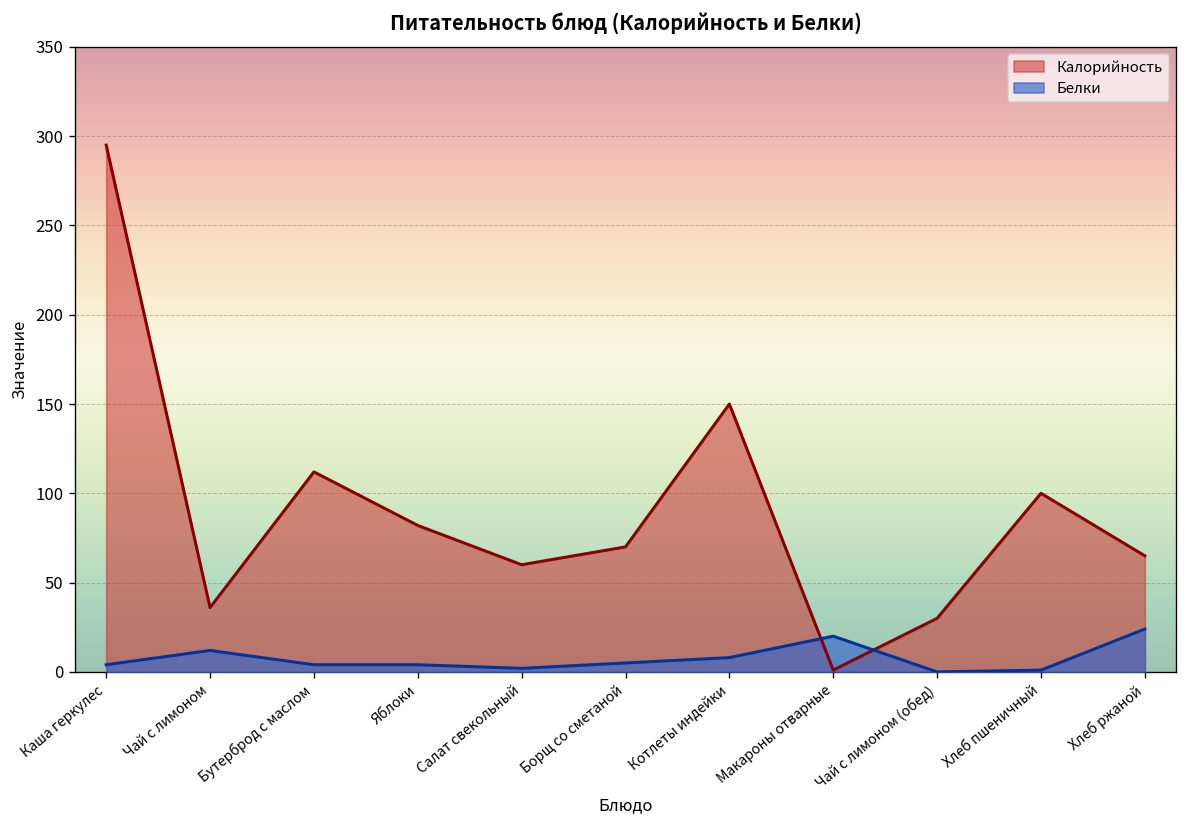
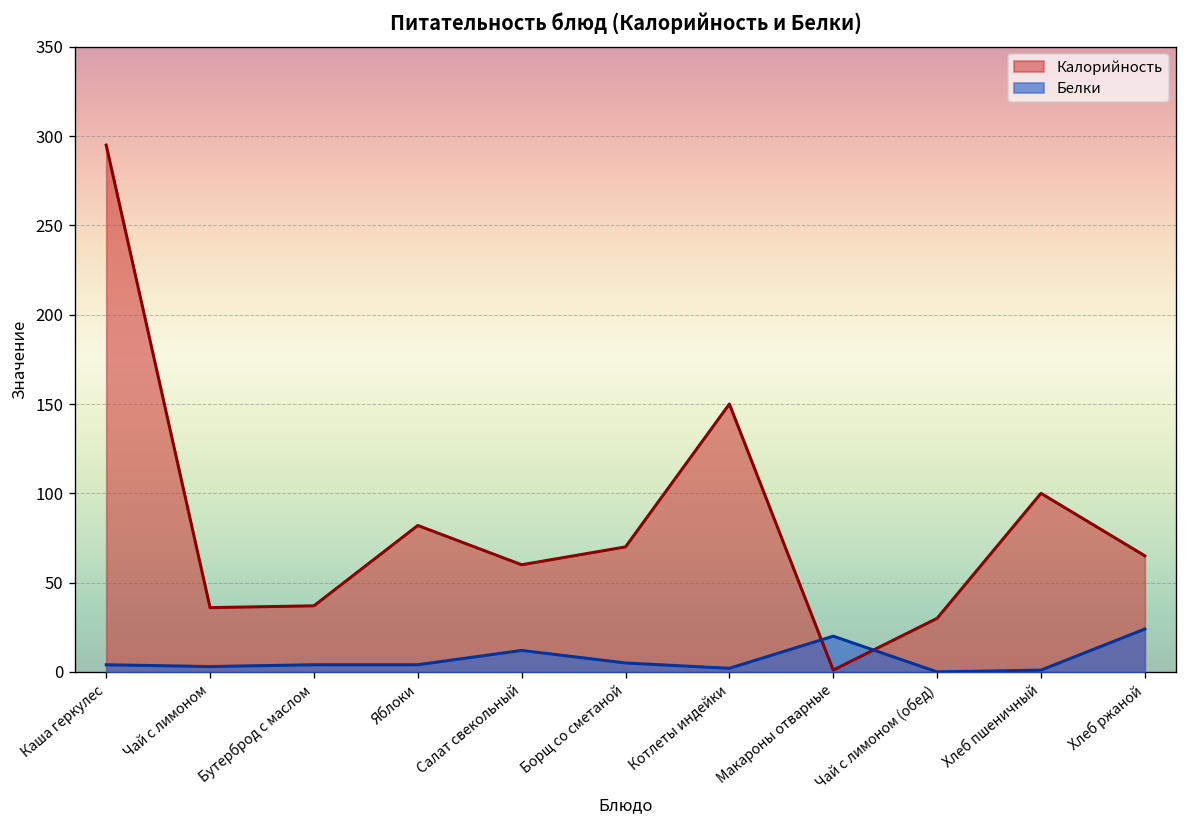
  {
    "Калорийность": {
      "Каша геркулес": 295,
      "Чай с лимоном": 36,
-     "Бутерброд с маслом": 112,
+     "Бутерброд с маслом": 37,
      "Яблоки": 82,
      "Салат свекольный": 60,
      "Борщ со сметаной": 70,
      "Котлеты индейки": 150,
      "Макароны отварные": 1,
      "Чай с лимоном (обед)": 30,
      "Хлеб пшеничный": 100,
      "Хлеб ржаной": 65
    },
    "Белки": {
      "Каша геркулес": 4,
-     "Чай с лимоном": 12,
+     "Чай с лимоном": 3,
      "Бутерброд с маслом": 4,
      "Яблоки": 4,
-     "Салат свекольный": 2,
+     "Салат свекольный": 12,
      "Борщ со сметаной": 5,
-     "Котлеты индейки": 8,
+     "Котлеты индейки": 2,
      "Макароны отварные": 20,
      "Чай с лимоном (обед)": 0,
      "Хлеб пшеничный": 1,
      "Хлеб ржаной": 24
    }
  }
